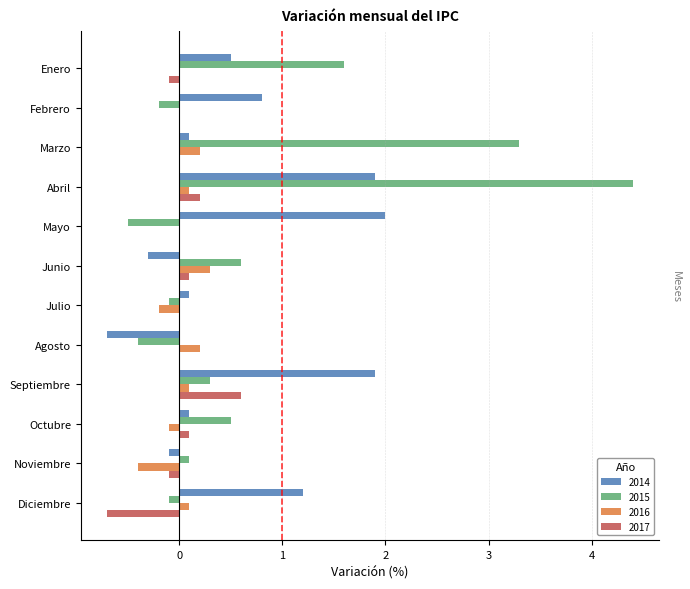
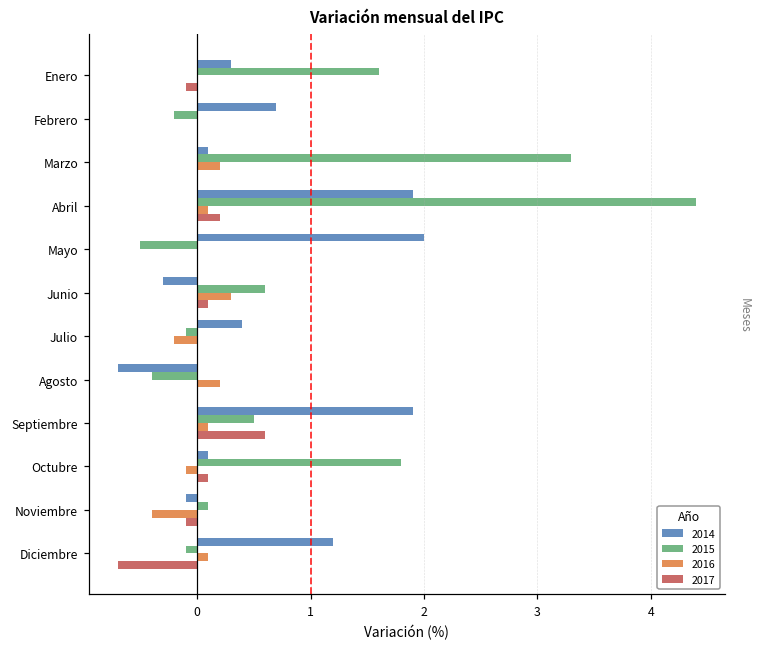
  {
    "2014": {
-     "Enero": 0.5,
-     "Febrero": 0.8,
+     "Enero": 0.3,
+     "Febrero": 0.7,
      "Marzo": 0.1,
      "Abril": 1.9,
      "Mayo": 2.0,
      "Junio": -0.3,
-     "Julio": 0.1,
+     "Julio": 0.4,
      "Agosto": -0.7,
      "Septiembre": 1.9,
      "Octubre": 0.1,
      "Noviembre": -0.1,
      "Diciembre": 1.2
    },
    "2015": {
      "Enero": 1.6,
      "Febrero": -0.2,
      "Marzo": 3.3,
      "Abril": 4.4,
      "Mayo": -0.5,
      "Junio": 0.6,
      "Julio": -0.1,
      "Agosto": -0.4,
-     "Septiembre": 0.3,
-     "Octubre": 0.5,
+     "Septiembre": 0.5,
+     "Octubre": 1.8,
      "Noviembre": 0.1,
      "Diciembre": -0.1
    }
  }
